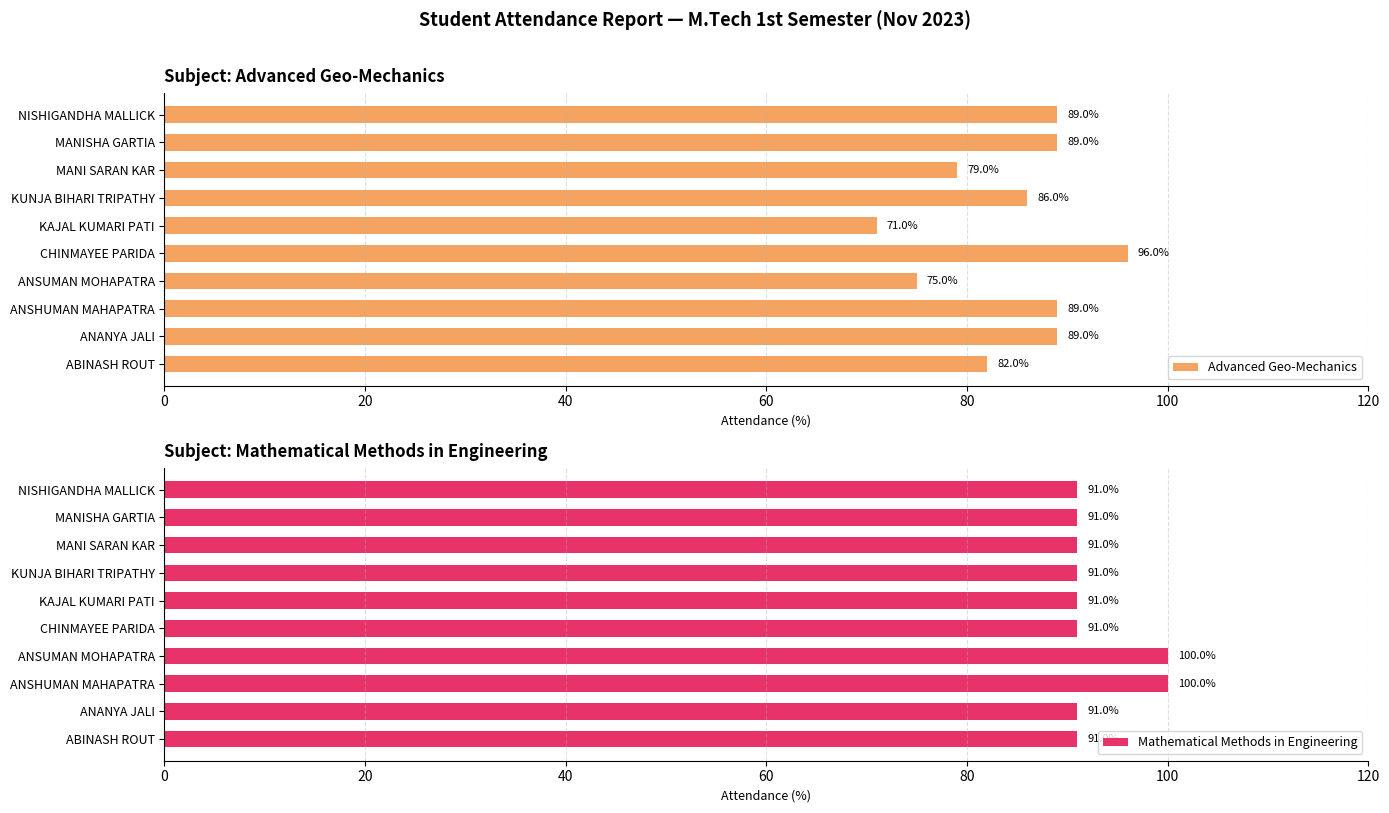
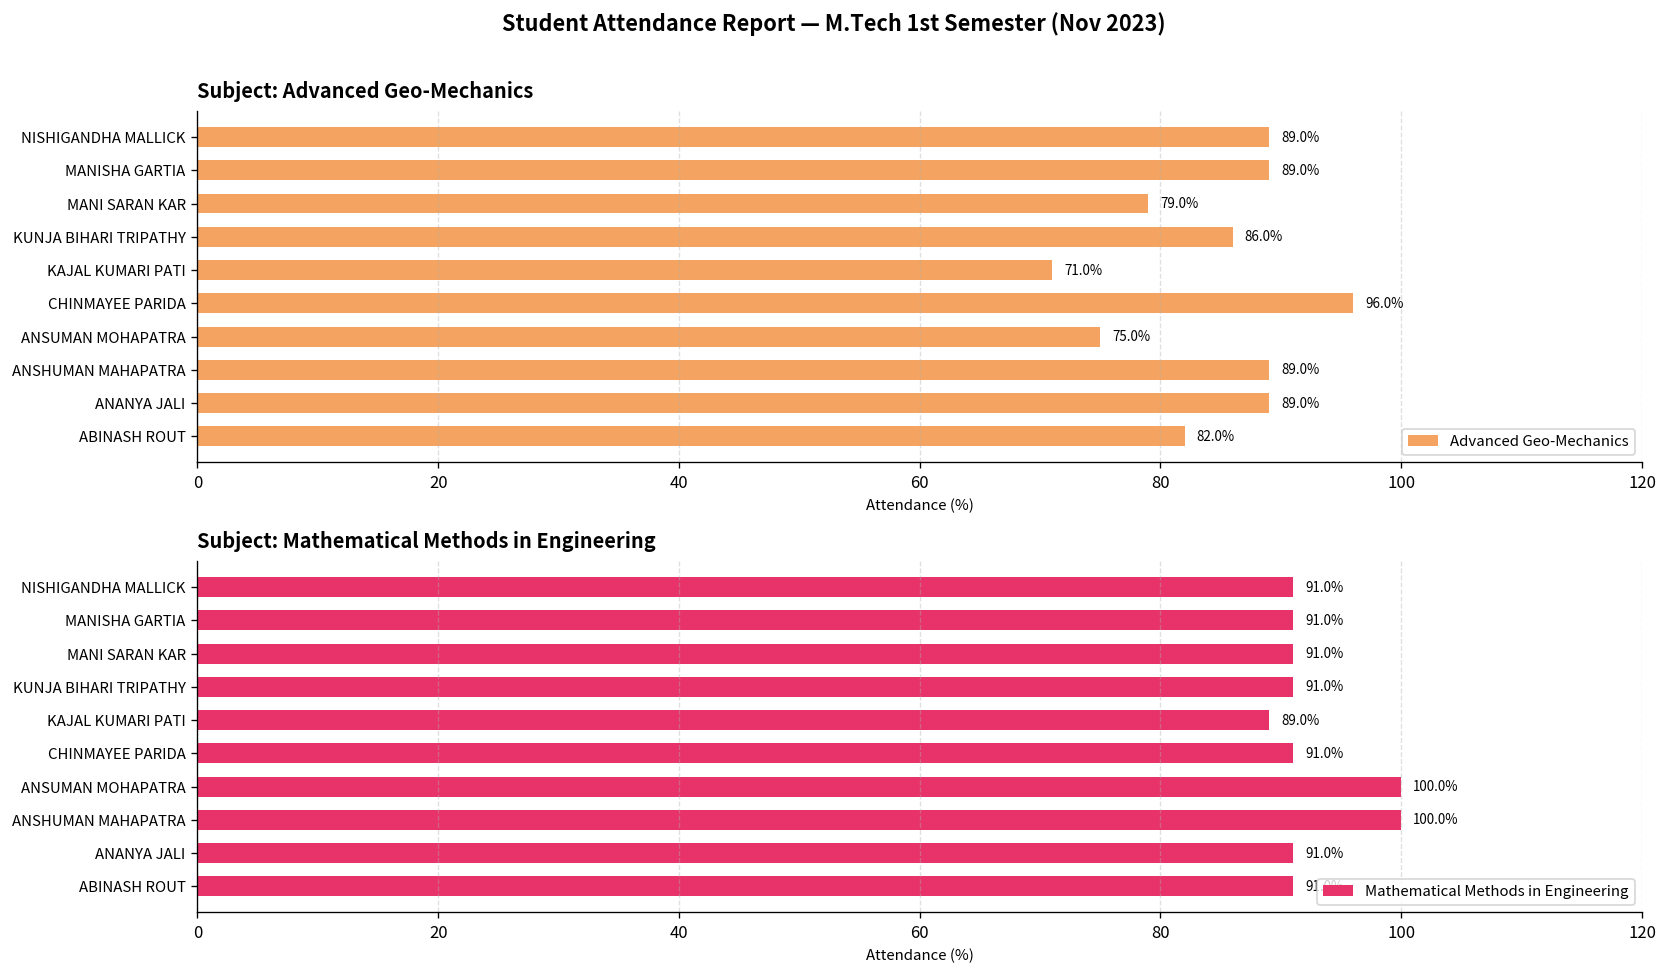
  {
    "Subject: Advanced Geo-Mechanics": {
      "NISHIGANDHA MALLICK": "89.0%",
      "MANISHA GARTIA": "89.0%",
      "MANI SARAN KAR": "79.0%",
      "KUNJA BIHARI TRIPATHY": "86.0%",
      "KAJAL KUMARI PATI": "71.0%",
      "CHINMAYEE PARIDA": "96.0%",
      "ANSUMAN MOHAPATRA": "75.0%",
      "ANSHUMAN MAHAPATRA": "89.0%",
      "ANANYA JALI": "89.0%",
      "ABINASH ROUT": "82.0%"
    },
    "Subject: Mathematical Methods in Engineering": {
      "NISHIGANDHA MALLICK": "91.0%",
      "MANISHA GARTIA": "91.0%",
      "MANI SARAN KAR": "91.0%",
      "KUNJA BIHARI TRIPATHY": "91.0%",
-     "KAJAL KUMARI PATI": "91.0%",
+     "KAJAL KUMARI PATI": "89.0%",
      "CHINMAYEE PARIDA": "91.0%",
      "ANSUMAN MOHAPATRA": "100.0%",
      "ANSHUMAN MAHAPATRA": "100.0%",
      "ANANYA JALI": "91.0%"
    }
  }
